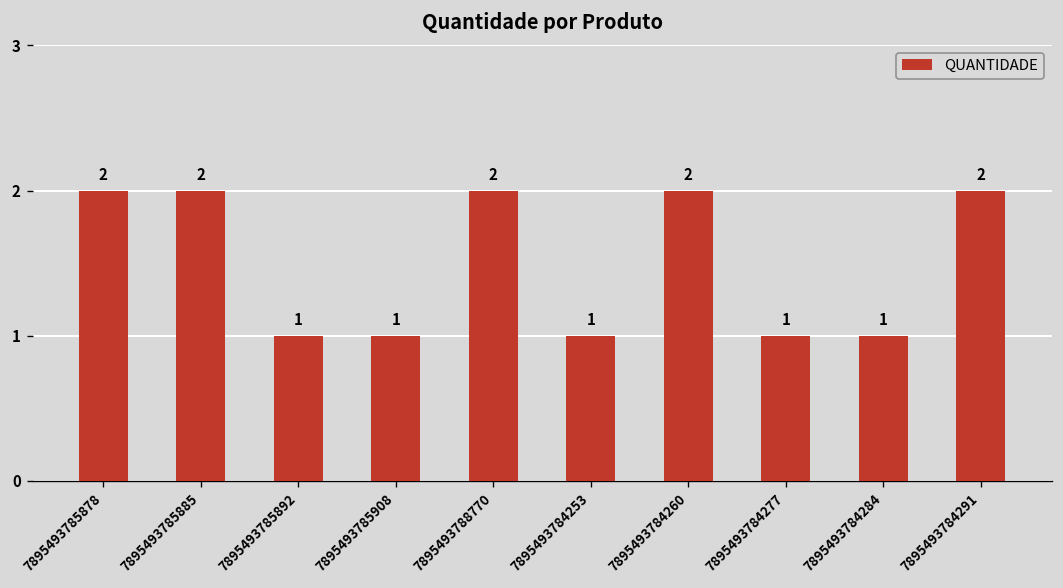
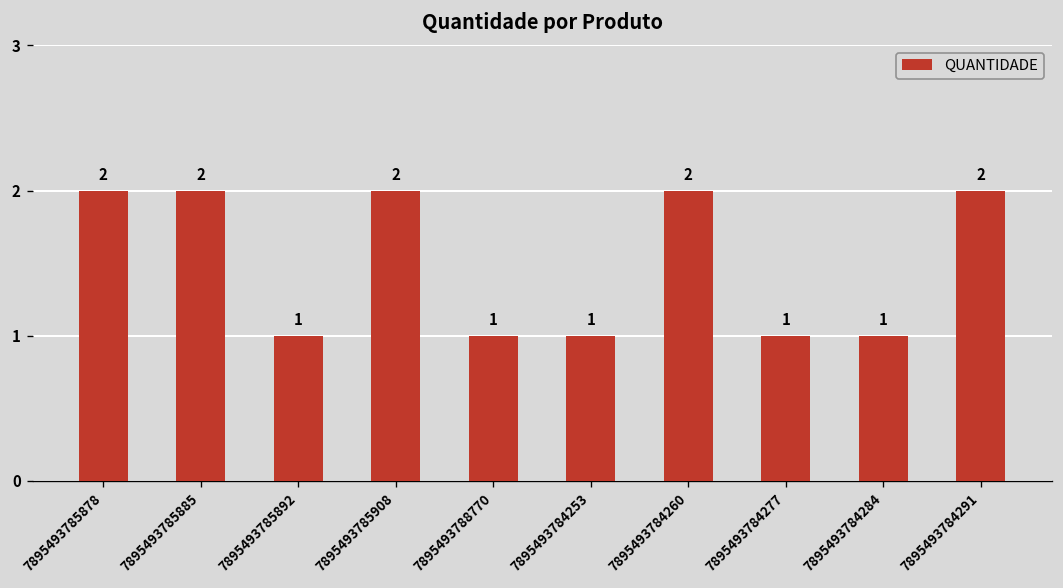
  {
    "7895493785878": 2,
    "7895493785885": 2,
    "7895493785892": 1,
-   "7895493785908": 1,
-   "7895493788770": 2,
+   "7895493785908": 2,
+   "7895493788770": 1,
    "7895493784253": 1,
    "7895493784260": 2,
    "7895493784277": 1,
    "7895493784284": 1,
    "7895493784291": 2
  }
